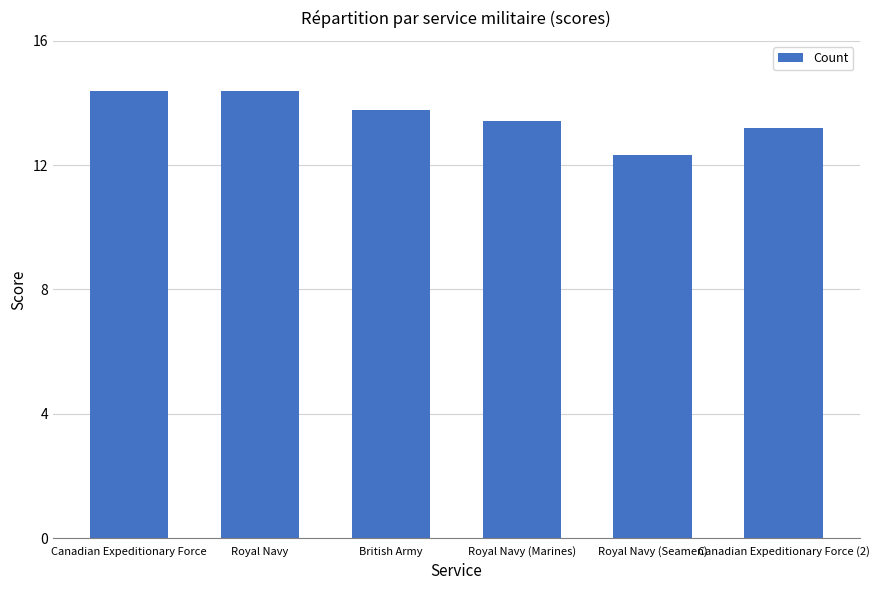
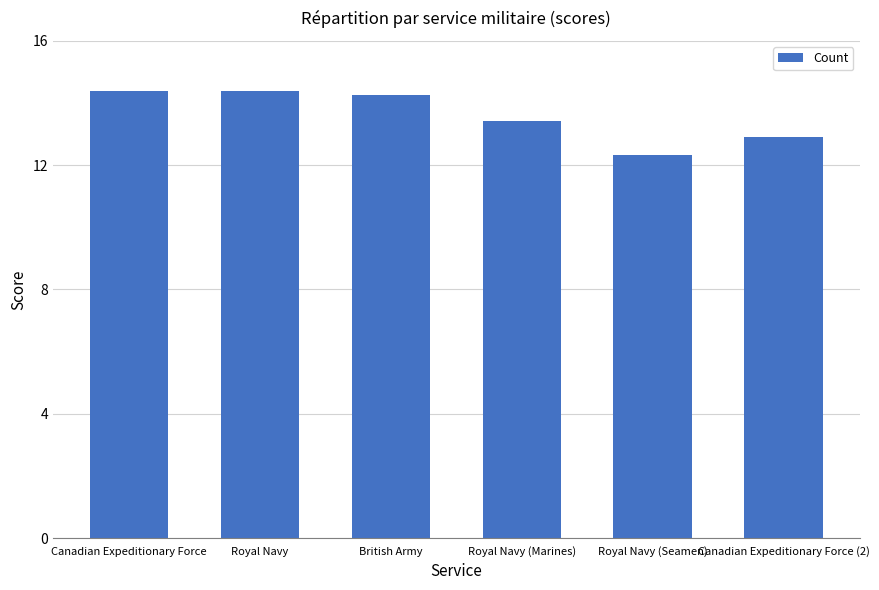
  {
    "Canadian Expeditionary Force": 14.4,
    "Royal Navy": 14.4,
-   "British Army": 13.8,
+   "British Army": 14.3,
    "Royal Navy (Marines)": 13.4,
    "Royal Navy (Seamen)": 12.3,
-   "Canadian Expeditionary Force (2)": 13.2
+   "Canadian Expeditionary Force (2)": 12.9
  }
